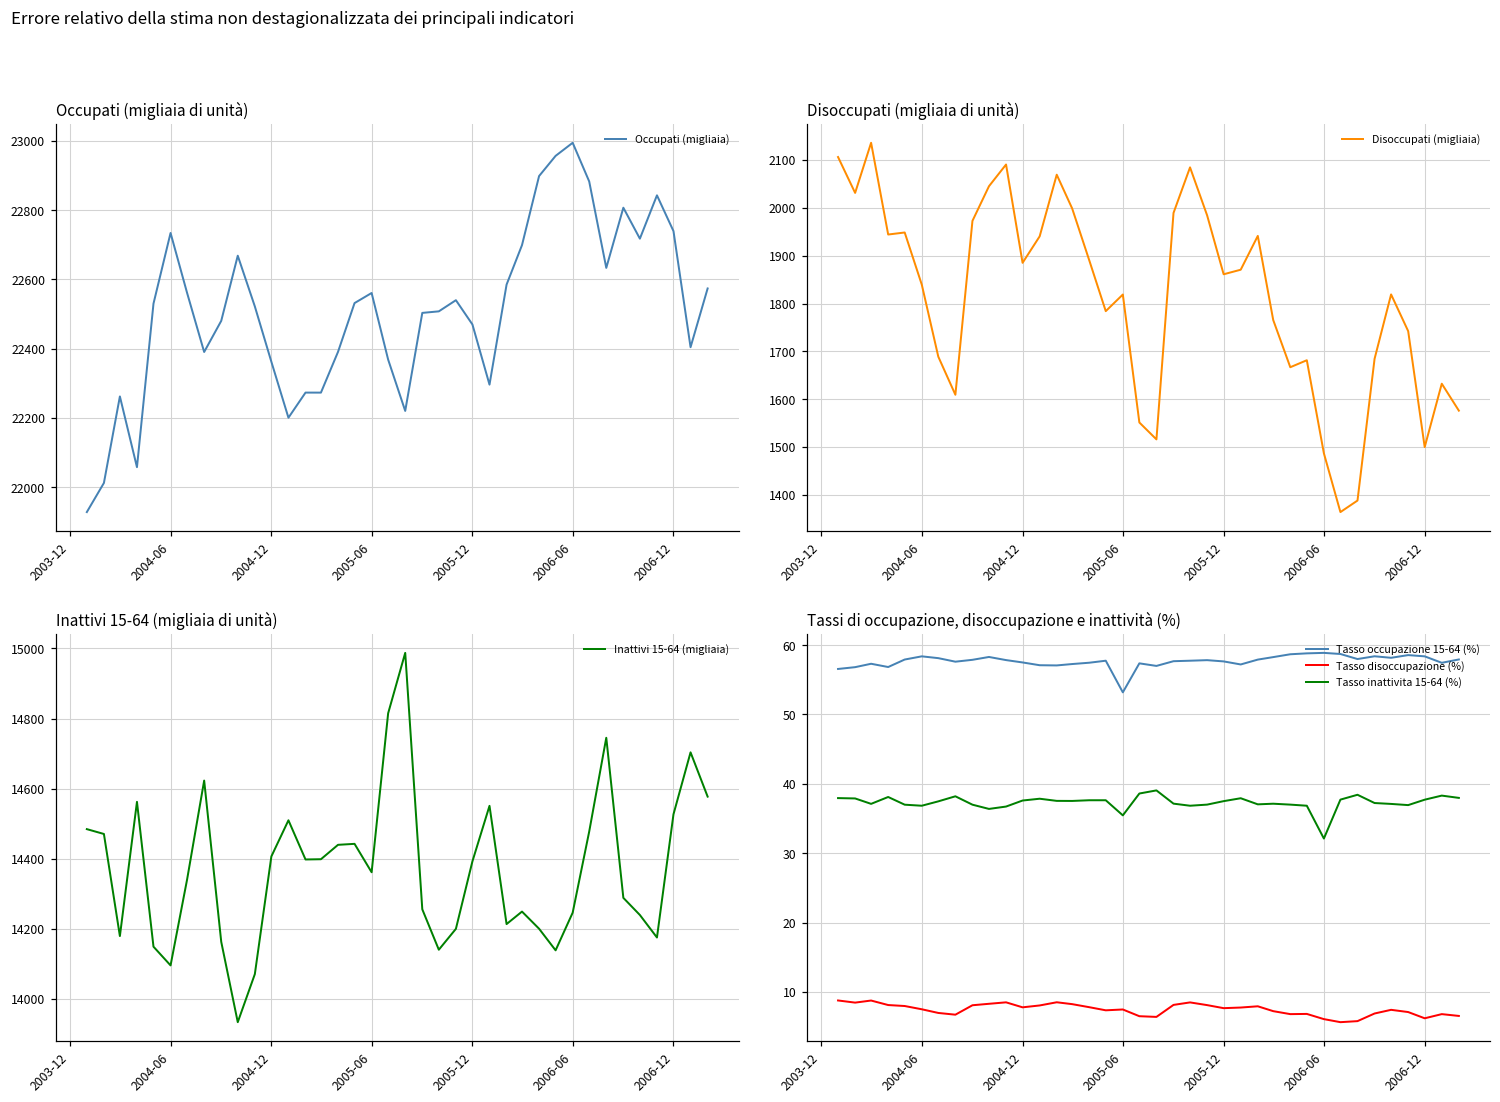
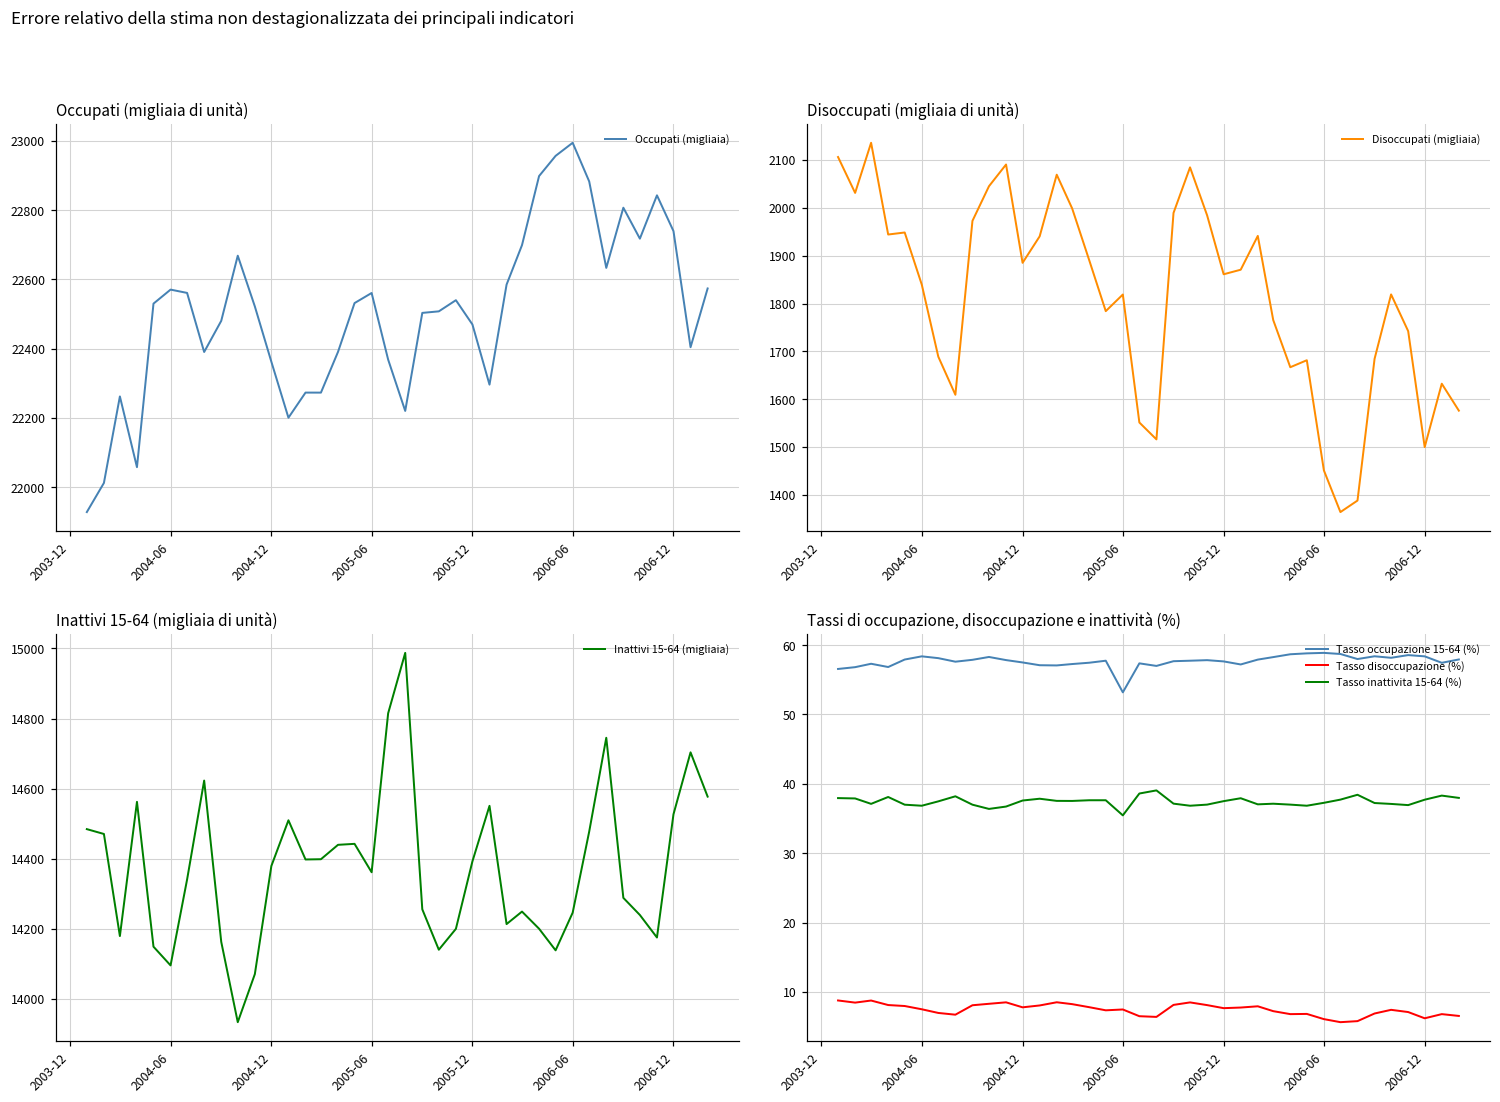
  {
    "Occupati (migliaia di unità)": {
-     "2004-06": 22730,
+     "2004-06": 22570,
      "2004-12": 22360,
      "2005-06": 22560,
      "2005-12": 22470,
      "2006-06": 22990,
      "2006-12": 22740
    },
    "Disoccupati (migliaia di unità)": {
      "2004-06": 1840,
      "2004-12": 1890,
      "2005-06": 1820,
      "2005-12": 1860,
-     "2006-06": 1490,
+     "2006-06": 1450,
      "2006-12": 1500
    },
    "Inattivi 15-64 (migliaia di unità)": {
      "2004-06": 14100,
-     "2004-12": 14410,
+     "2004-12": 14380,
      "2005-06": 14360,
      "2005-12": 14390,
      "2006-06": 14250,
      "2006-12": 14530
    },
    "Tassi di occupazione, disoccupazione e inattività (%)": {
      "Tasso occupazione 15-64 (%)": {
        "2004-06": 58,
        "2004-12": 58,
        "2005-06": 53,
        "2005-12": 58,
        "2006-06": 59,
        "2006-12": 58
      },
      "Tasso disoccupazione (%)": {
        "2004-06": 7,
        "2004-12": 8,
        "2005-06": 7,
        "2005-12": 8,
        "2006-06": 6,
        "2006-12": 6
      },
      "Tasso inattivita 15-64 (%)": {
        "2004-06": 37,
        "2004-12": 38,
        "2005-06": 35,
        "2005-12": 38,
-       "2006-06": 32,
+       "2006-06": 37,
        "2006-12": 38
      }
    }
  }
